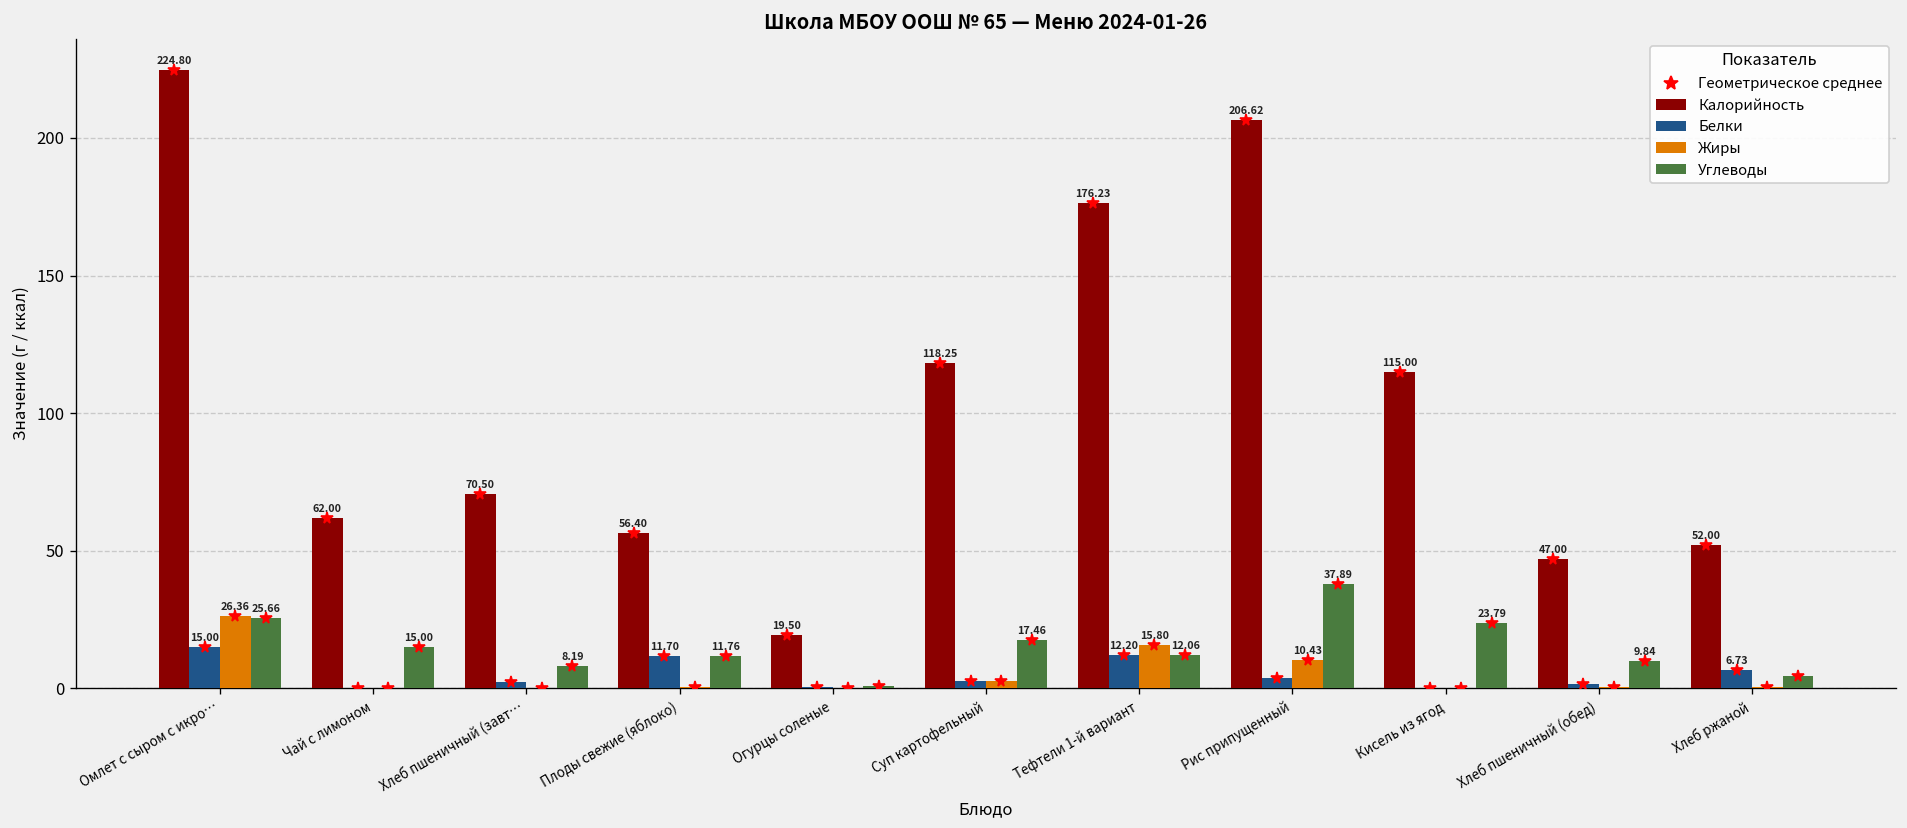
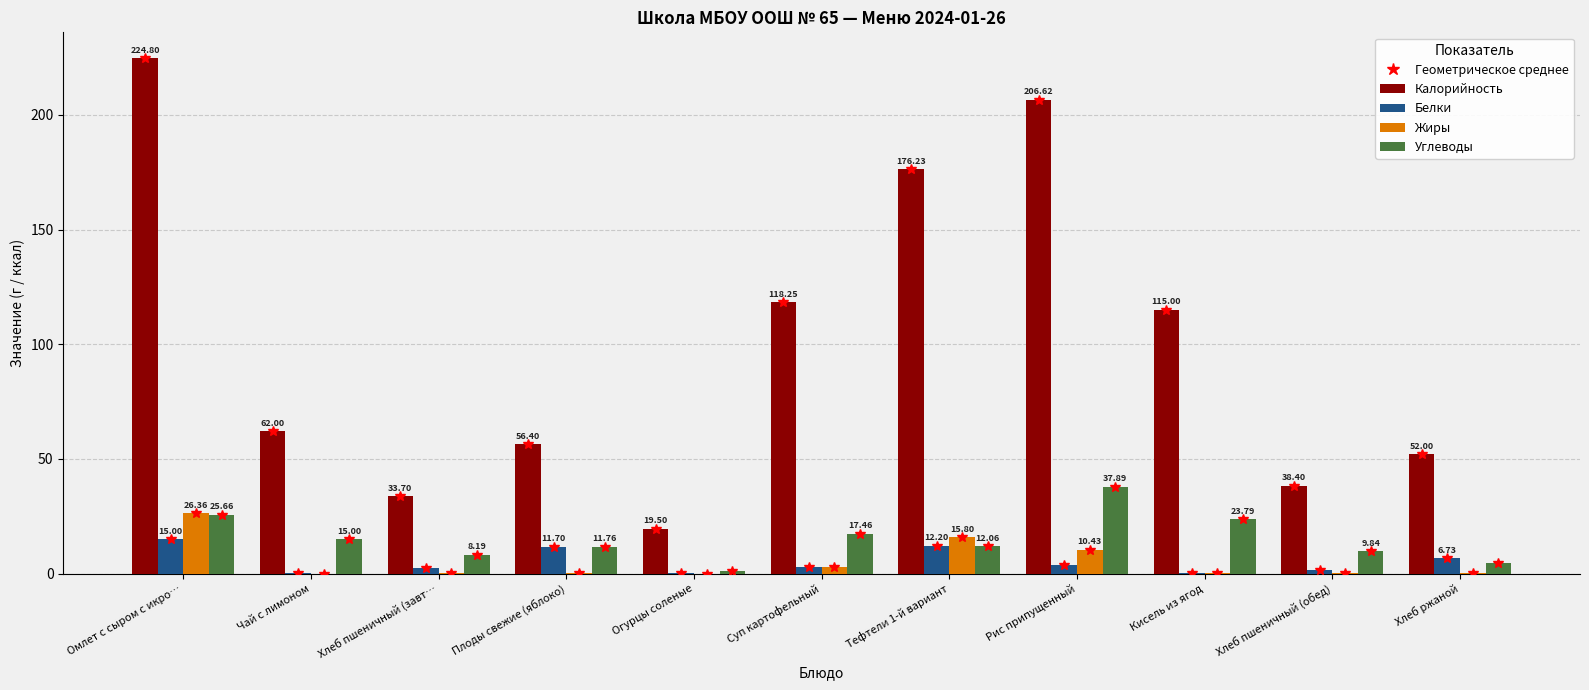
  {
    "Калорийность": {
      "Омлет с сыром с икро…": 224.80,
      "Чай с лимоном": 62.00,
-     "Хлеб пшеничный (завт…": 70.50,
+     "Хлеб пшеничный (завт…": 33.70,
      "Плоды свежие (яблоко)": 56.40,
      "Огурцы соленые": 19.50,
      "Суп картофельный": 118.25,
      "Тефтели 1-й вариант": 176.23,
      "Рис припущенный": 206.62,
      "Кисель из ягод": 115.00,
-     "Хлеб пшеничный (обед)": 47.00,
+     "Хлеб пшеничный (обед)": 38.40,
      "Хлеб ржаной": 52.00
    },
    "Белки": {
      "Омлет с сыром с икро…": 15.00,
      "Плоды свежие (яблоко)": 11.70,
      "Тефтели 1-й вариант": 12.20,
      "Хлеб ржаной": 6.73
    },
    "Жиры": {
      "Омлет с сыром с икро…": 26.36,
      "Тефтели 1-й вариант": 15.80,
      "Рис припущенный": 10.43
    },
    "Углеводы": {
      "Омлет с сыром с икро…": 25.66,
      "Чай с лимоном": 15.00,
      "Хлеб пшеничный (завт…": 8.19,
      "Плоды свежие (яблоко)": 11.76,
      "Суп картофельный": 17.46,
      "Тефтели 1-й вариант": 12.06,
      "Рис припущенный": 37.89,
      "Кисель из ягод": 23.79,
      "Хлеб пшеничный (обед)": 9.84
    }
  }
